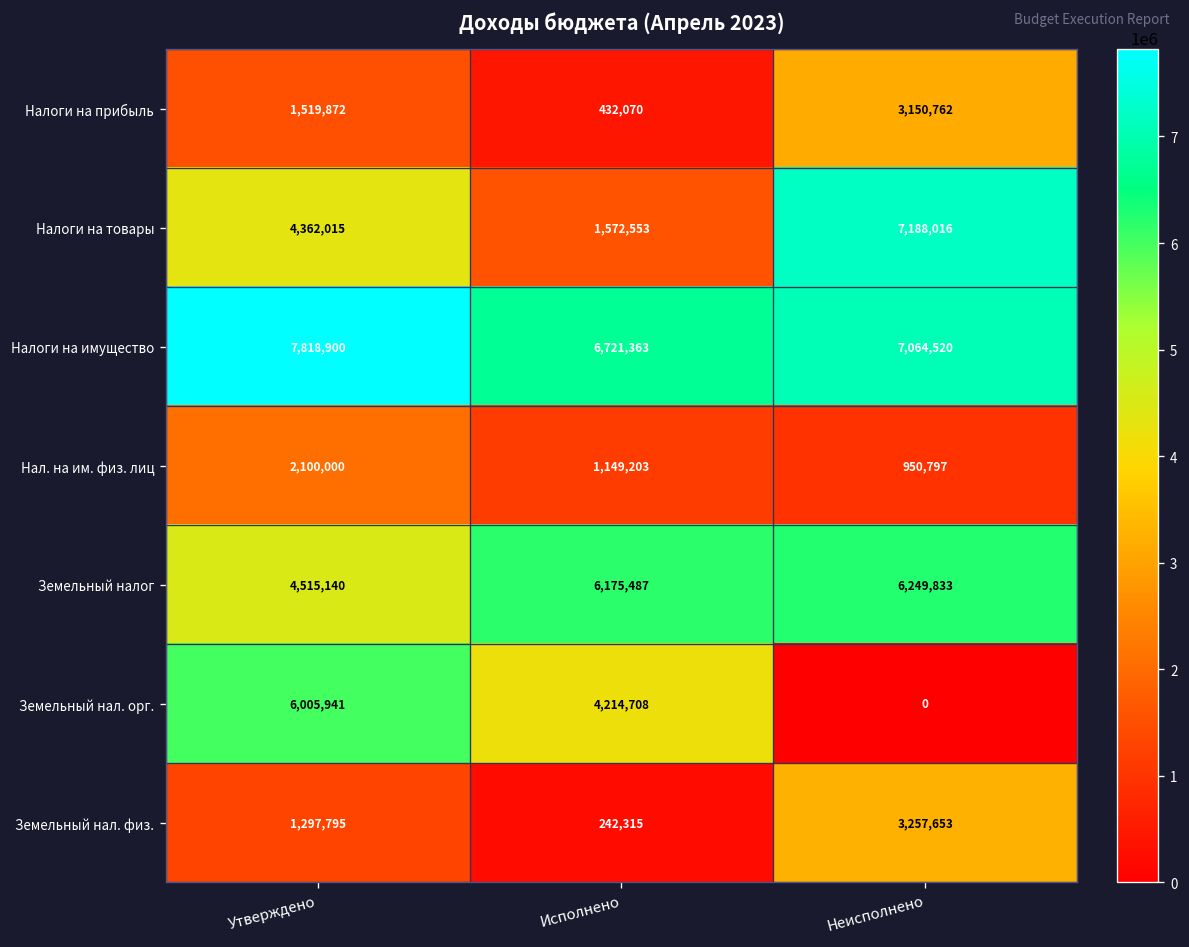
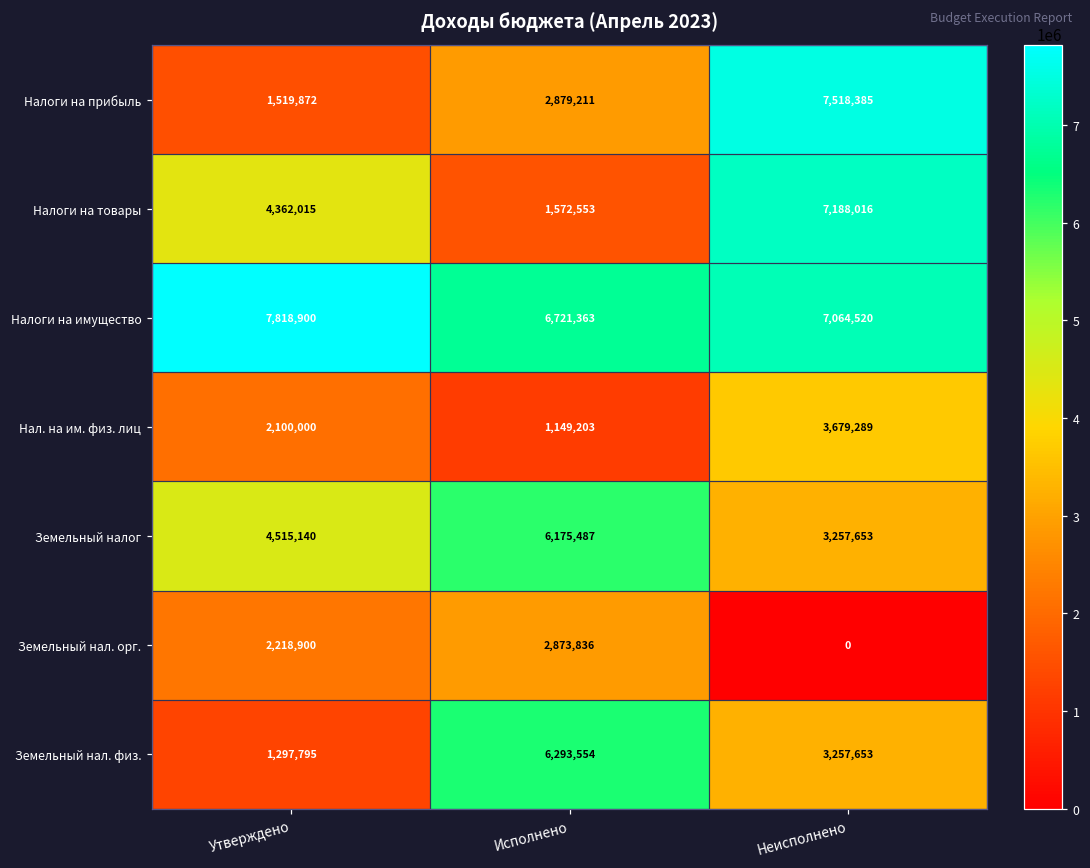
  {
    "Налоги на прибыль": {
      "Утверждено": "1,519,872",
-     "Исполнено": "432,070",
-     "Неисполнено": "3,150,762"
+     "Исполнено": "2,879,211",
+     "Неисполнено": "7,518,385"
    },
    "Налоги на товары": {
      "Утверждено": "4,362,015",
      "Исполнено": "1,572,553",
      "Неисполнено": "7,188,016"
    },
    "Налоги на имущество": {
      "Утверждено": "7,818,900",
      "Исполнено": "6,721,363",
      "Неисполнено": "7,064,520"
    },
    "Нал. на им. физ. лиц": {
      "Утверждено": "2,100,000",
      "Исполнено": "1,149,203",
-     "Неисполнено": "950,797"
+     "Неисполнено": "3,679,289"
    },
    "Земельный налог": {
      "Утверждено": "4,515,140",
      "Исполнено": "6,175,487",
-     "Неисполнено": "6,249,833"
+     "Неисполнено": "3,257,653"
    },
    "Земельный нал. орг.": {
-     "Утверждено": "6,005,941",
-     "Исполнено": "4,214,708",
+     "Утверждено": "2,218,900",
+     "Исполнено": "2,873,836",
      "Неисполнено": "0"
    },
    "Земельный нал. физ.": {
      "Утверждено": "1,297,795",
-     "Исполнено": "242,315",
+     "Исполнено": "6,293,554",
      "Неисполнено": "3,257,653"
    }
  }
